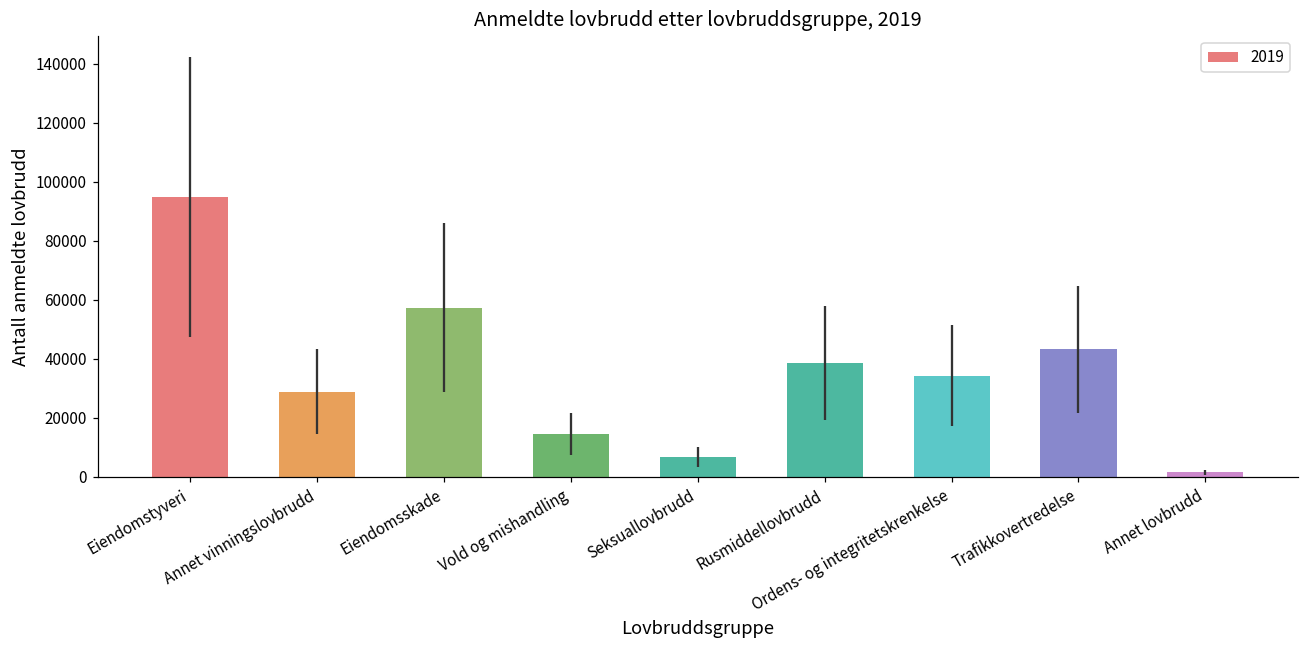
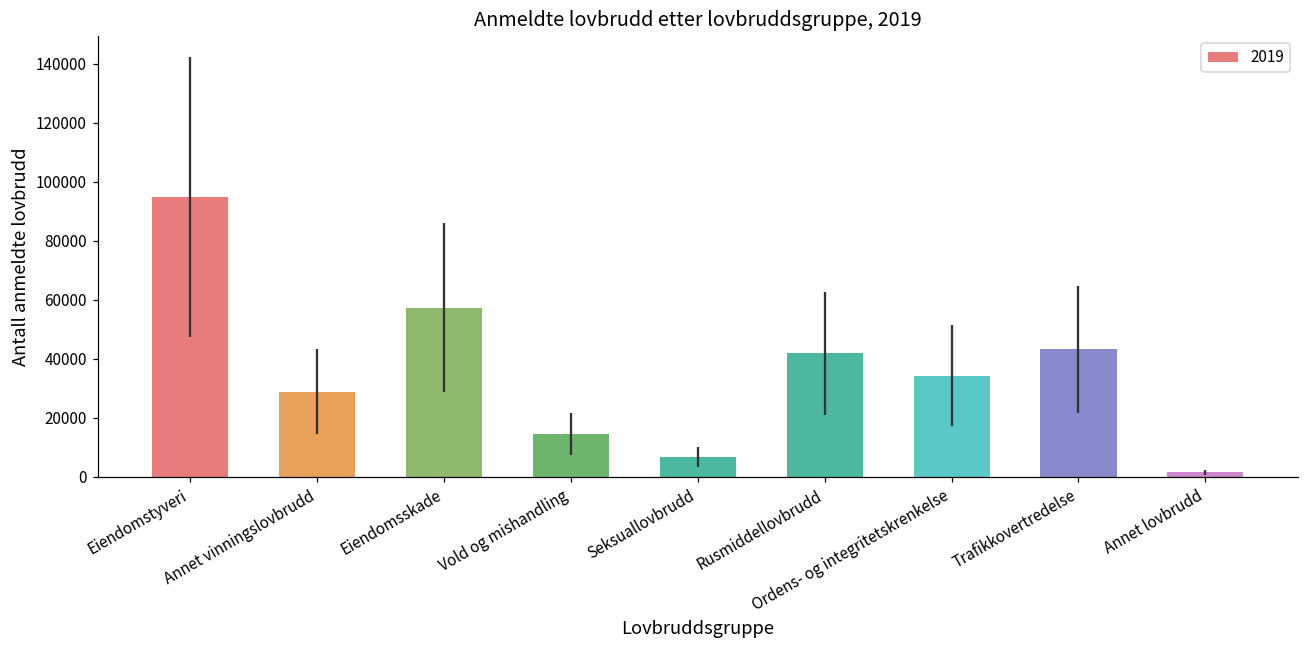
  {
    "Eiendomstyveri": 95000,
    "Annet vinningslovbrudd": 29000,
    "Eiendomsskade": 57000,
    "Vold og mishandling": 15000,
    "Seksuallovbrudd": 7000,
-   "Rusmiddellovbrudd": 39000,
+   "Rusmiddellovbrudd": 42000,
    "Ordens- og integritetskrenkelse": 34000,
    "Trafikkovertredelse": 43000,
    "Annet lovbrudd": 2000
  }
